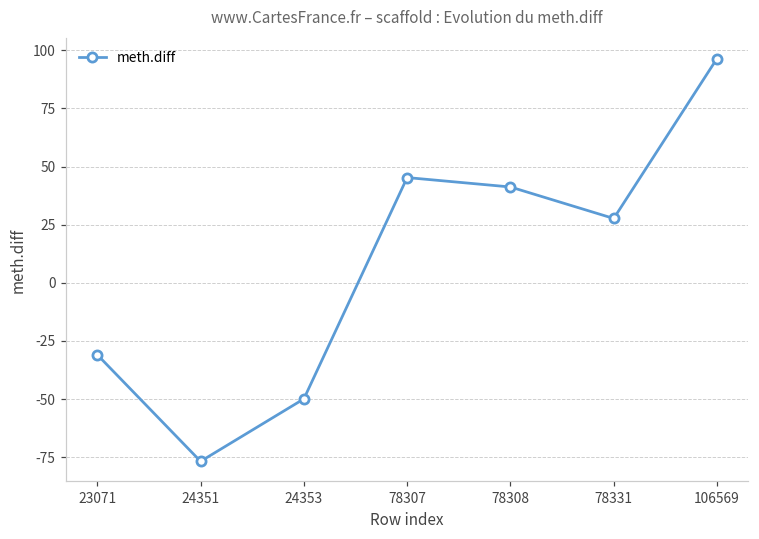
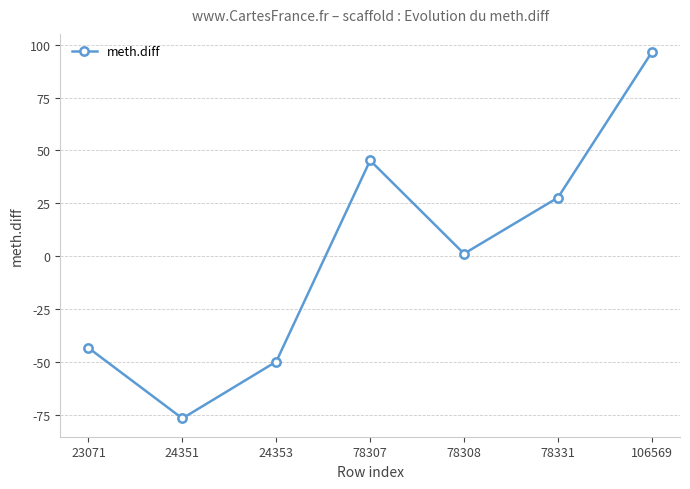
  {
-   "23071": -31,
+   "23071": -43,
    "24351": -77,
    "24353": -50,
    "78307": 45,
-   "78308": 41,
+   "78308": 1,
    "78331": 28,
    "106569": 96
  }
